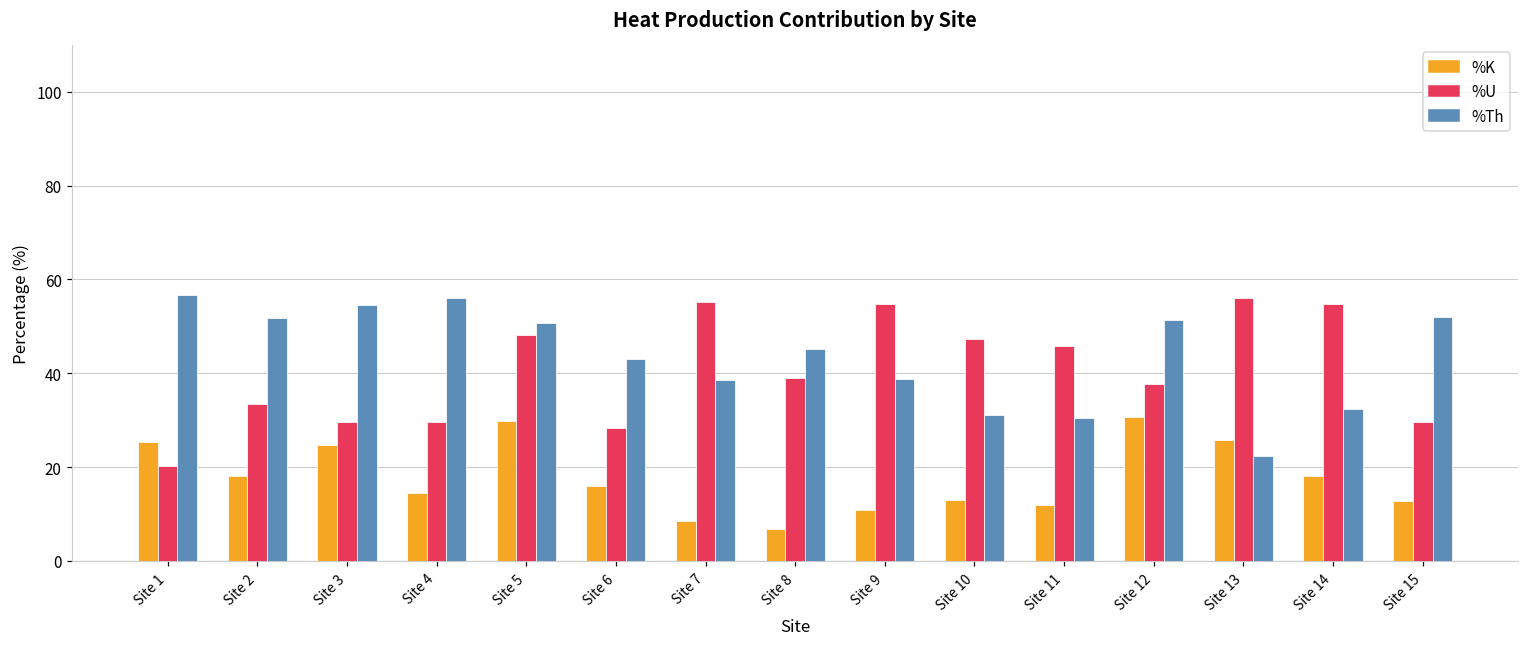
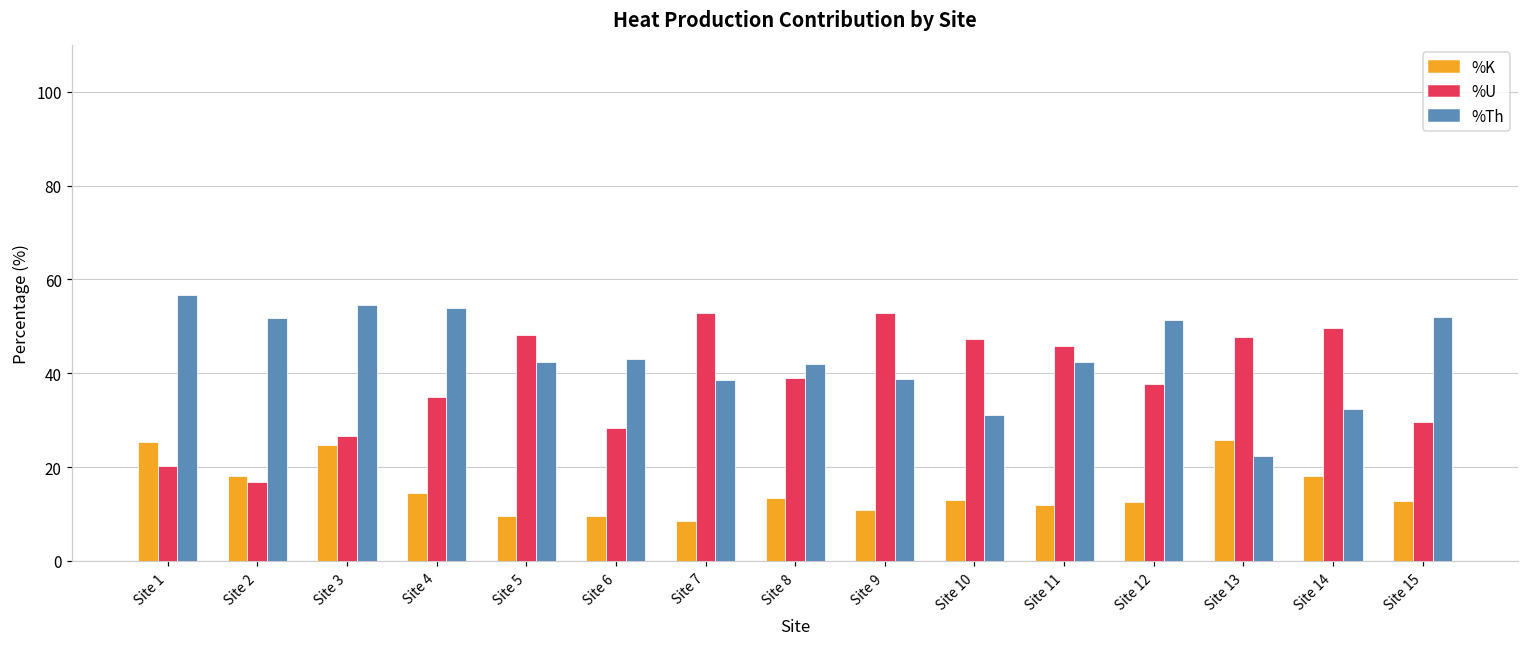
  {
    "%K": {
      "Site 1": 25,
      "Site 2": 18,
      "Site 3": 25,
      "Site 4": 14,
-     "Site 5": 30,
-     "Site 6": 16,
+     "Site 5": 10,
+     "Site 6": 10,
      "Site 7": 9,
-     "Site 8": 7,
+     "Site 8": 13,
      "Site 9": 11,
      "Site 10": 13,
      "Site 11": 12,
-     "Site 12": 31,
+     "Site 12": 13,
      "Site 13": 26,
      "Site 14": 18,
      "Site 15": 13
    },
    "%U": {
      "Site 1": 20,
-     "Site 2": 33,
-     "Site 3": 30,
-     "Site 4": 30,
+     "Site 2": 17,
+     "Site 3": 27,
+     "Site 4": 35,
      "Site 5": 48,
      "Site 6": 28,
-     "Site 7": 55,
+     "Site 7": 53,
      "Site 8": 39,
-     "Site 9": 55,
+     "Site 9": 53,
      "Site 10": 47,
      "Site 11": 46,
      "Site 12": 38,
-     "Site 13": 56,
-     "Site 14": 55,
+     "Site 13": 48,
+     "Site 14": 50,
      "Site 15": 30
    },
    "%Th": {
      "Site 1": 57,
      "Site 2": 52,
      "Site 3": 54,
-     "Site 4": 56,
-     "Site 5": 51,
+     "Site 4": 54,
+     "Site 5": 42,
      "Site 6": 43,
      "Site 7": 39,
-     "Site 8": 45,
+     "Site 8": 42,
      "Site 9": 39,
      "Site 10": 31,
-     "Site 11": 31,
+     "Site 11": 42,
      "Site 12": 51,
      "Site 13": 22,
      "Site 14": 32,
      "Site 15": 52
    }
  }
